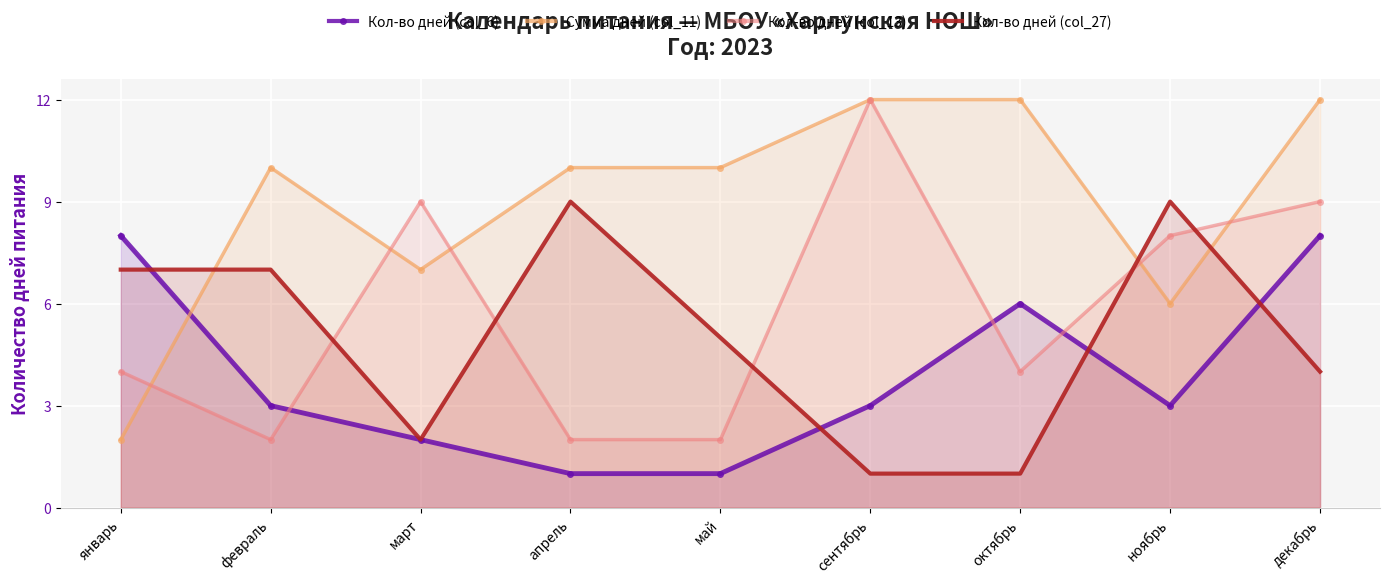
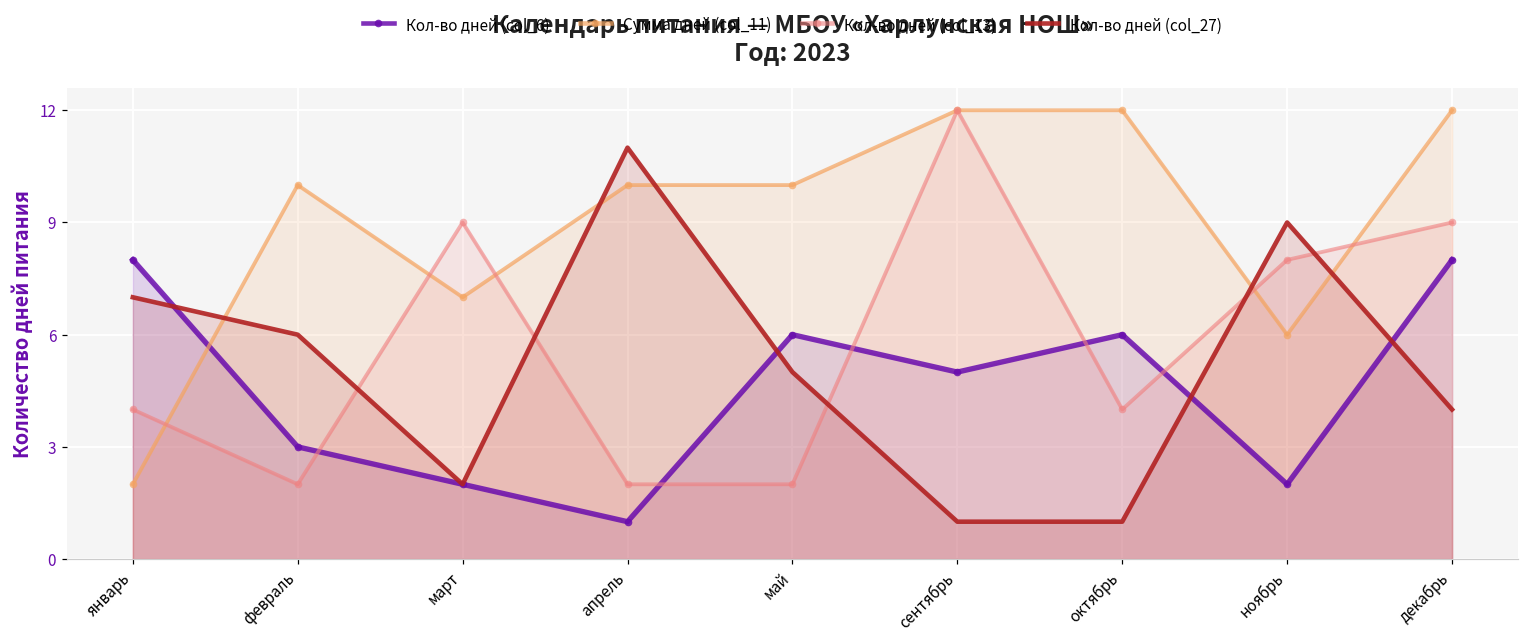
  {
    "Кол-во дней (col_6)": {
      "январь": 8,
      "февраль": 3,
      "апрель": 1,
-     "май": 1,
-     "сентябрь": 3,
+     "май": 6,
+     "сентябрь": 5,
      "октябрь": 6,
-     "ноябрь": 3,
+     "ноябрь": 2,
      "декабрь": 8
    },
    "Кол-во дней (col_27)": {
      "январь": 7,
-     "февраль": 7,
-     "апрель": 9,
+     "февраль": 6,
+     "апрель": 11,
      "май": 5,
      "сентябрь": 1,
      "октябрь": 1,
      "ноябрь": 9,
      "декабрь": 4
    }
  }
